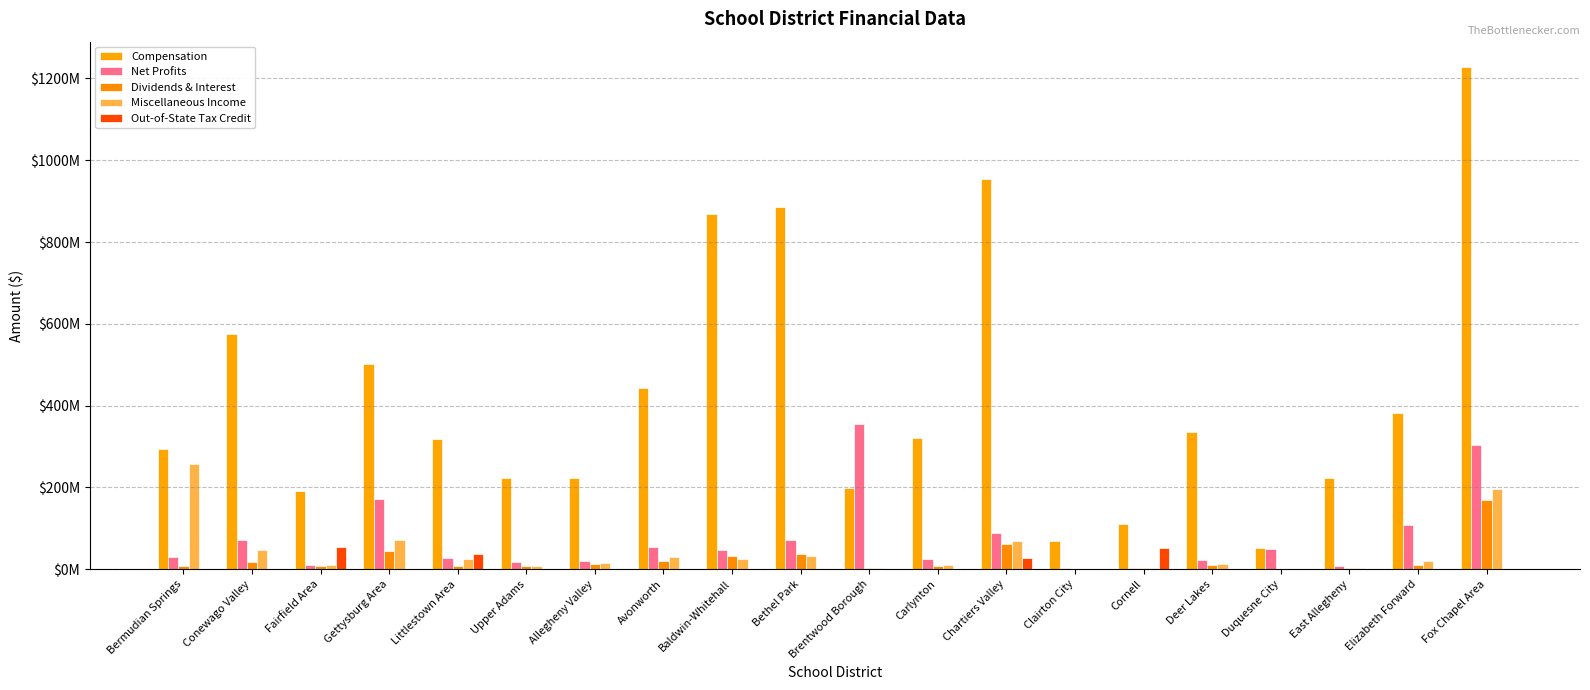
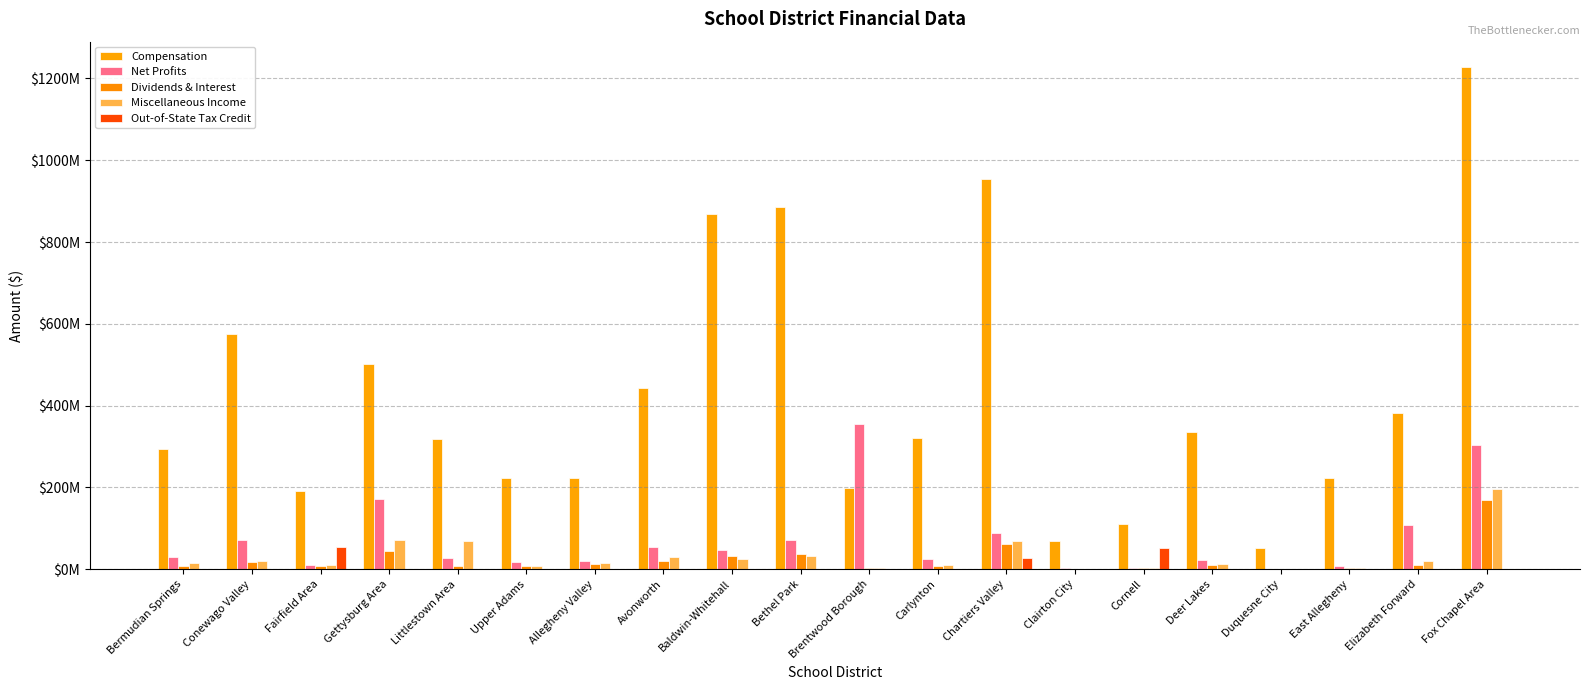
  {
    "Net Profits": {
      "Bermudian Springs": "$30000000",
      "Conewago Valley": "$70000000",
      "Fairfield Area": "$10000000",
      "Gettysburg Area": "$170000000",
      "Littlestown Area": "$30000000",
      "Upper Adams": "$20000000",
      "Allegheny Valley": "$20000000",
      "Avonworth": "$50000000",
      "Baldwin-Whitehall": "$50000000",
      "Bethel Park": "$70000000",
      "Brentwood Borough": "$350000000",
      "Carlynton": "$30000000",
      "Chartiers Valley": "$90000000",
      "Deer Lakes": "$20000000",
-     "Duquesne City": "$50000000",
+     "Duquesne City": "$0",
      "East Allegheny": "$10000000",
      "Elizabeth Forward": "$110000000",
      "Fox Chapel Area": "$300000000"
    },
    "Miscellaneous Income": {
-     "Bermudian Springs": "$260000000",
-     "Conewago Valley": "$50000000",
+     "Bermudian Springs": "$10000000",
+     "Conewago Valley": "$20000000",
      "Fairfield Area": "$10000000",
      "Gettysburg Area": "$70000000",
-     "Littlestown Area": "$20000000",
+     "Littlestown Area": "$70000000",
      "Upper Adams": "$10000000",
      "Allegheny Valley": "$20000000",
      "Avonworth": "$30000000",
      "Baldwin-Whitehall": "$30000000",
      "Bethel Park": "$30000000",
      "Carlynton": "$10000000",
      "Chartiers Valley": "$70000000",
      "Deer Lakes": "$10000000",
      "Elizabeth Forward": "$20000000",
      "Fox Chapel Area": "$200000000"
    },
    "Out-of-State Tax Credit": {
      "Fairfield Area": "$60000000",
-     "Littlestown Area": "$40000000",
+     "Littlestown Area": "$0",
      "Chartiers Valley": "$30000000",
      "Cornell": "$50000000"
    }
  }
